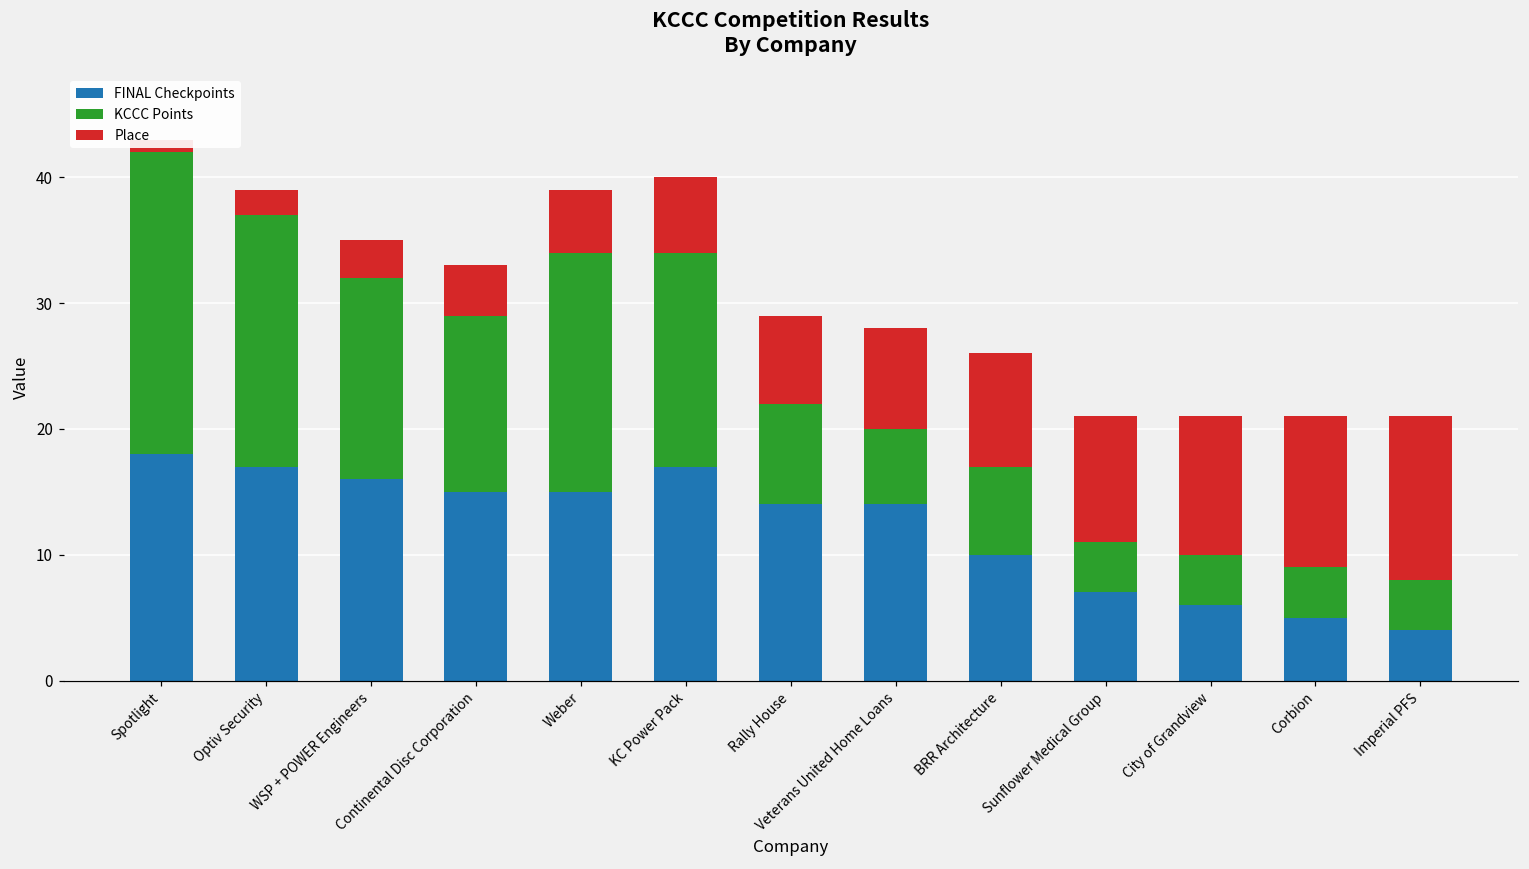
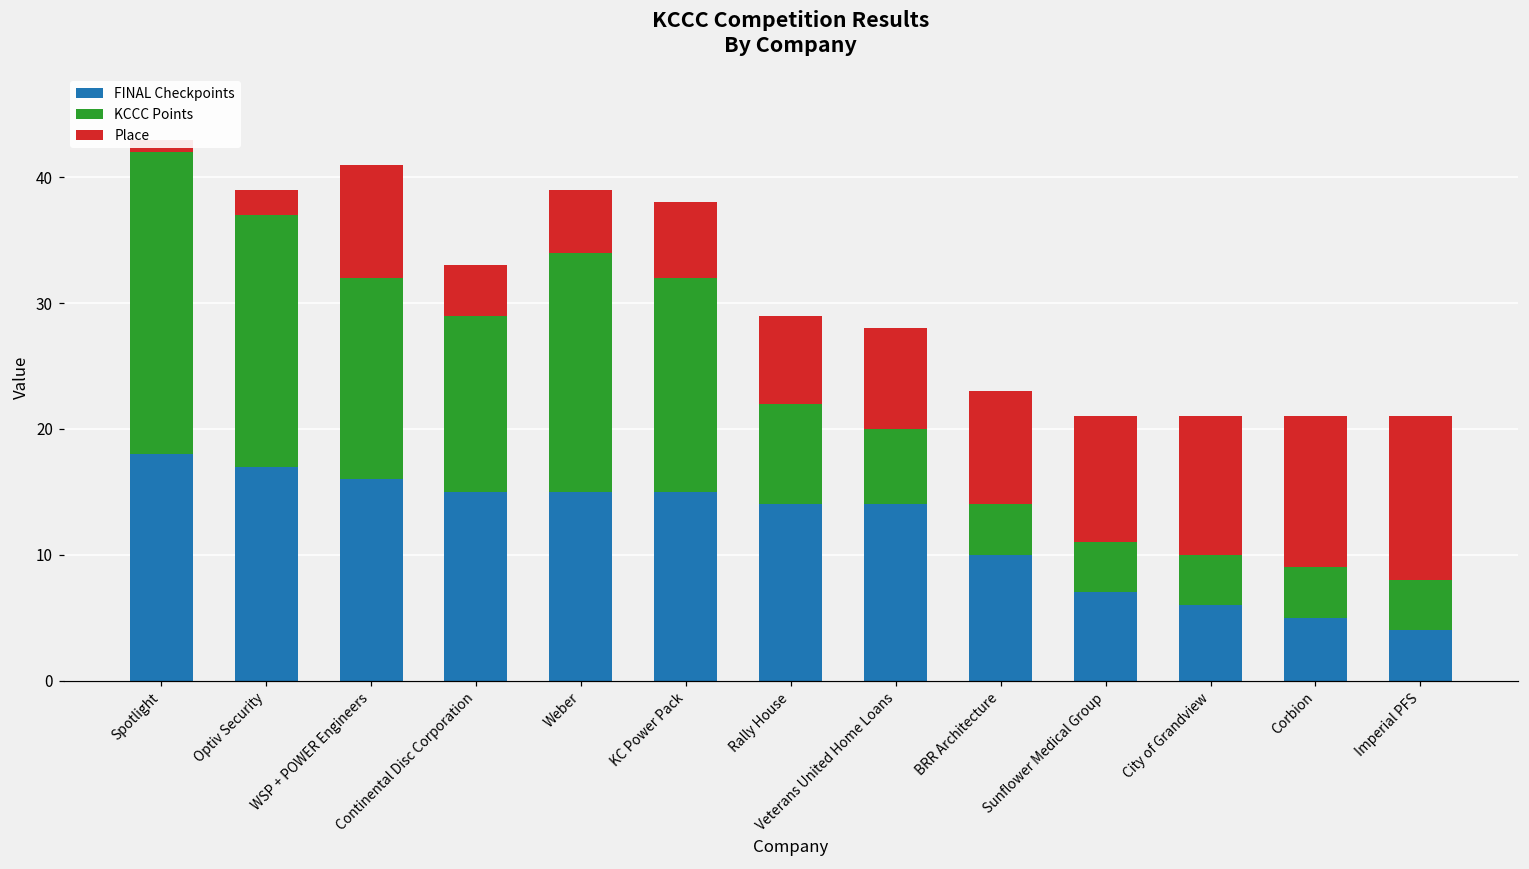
  {
    "FINAL Checkpoints": {
      "Spotlight": 18,
      "Optiv Security": 17,
      "WSP + POWER Engineers": 16,
      "Continental Disc Corporation": 15,
      "Weber": 15,
-     "KC Power Pack": 17,
+     "KC Power Pack": 15,
      "Rally House": 14,
      "Veterans United Home Loans": 14,
      "BRR Architecture": 10,
      "Sunflower Medical Group": 7,
      "City of Grandview": 6,
      "Corbion": 5,
      "Imperial PFS": 4
    },
    "KCCC Points": {
      "Spotlight": 24,
      "Optiv Security": 20,
      "WSP + POWER Engineers": 16,
      "Continental Disc Corporation": 14,
      "Weber": 19,
      "KC Power Pack": 17,
      "Rally House": 8,
      "Veterans United Home Loans": 6,
-     "BRR Architecture": 7,
+     "BRR Architecture": 4,
      "Sunflower Medical Group": 4,
      "City of Grandview": 4,
      "Corbion": 4,
      "Imperial PFS": 4
    },
    "Place": {
      "Optiv Security": 2,
-     "WSP + POWER Engineers": 3,
+     "WSP + POWER Engineers": 9,
      "Continental Disc Corporation": 4,
      "Weber": 5,
      "KC Power Pack": 6,
      "Rally House": 7,
      "Veterans United Home Loans": 8,
      "BRR Architecture": 9,
      "Sunflower Medical Group": 10,
      "City of Grandview": 11,
      "Corbion": 12,
      "Imperial PFS": 13
    }
  }
